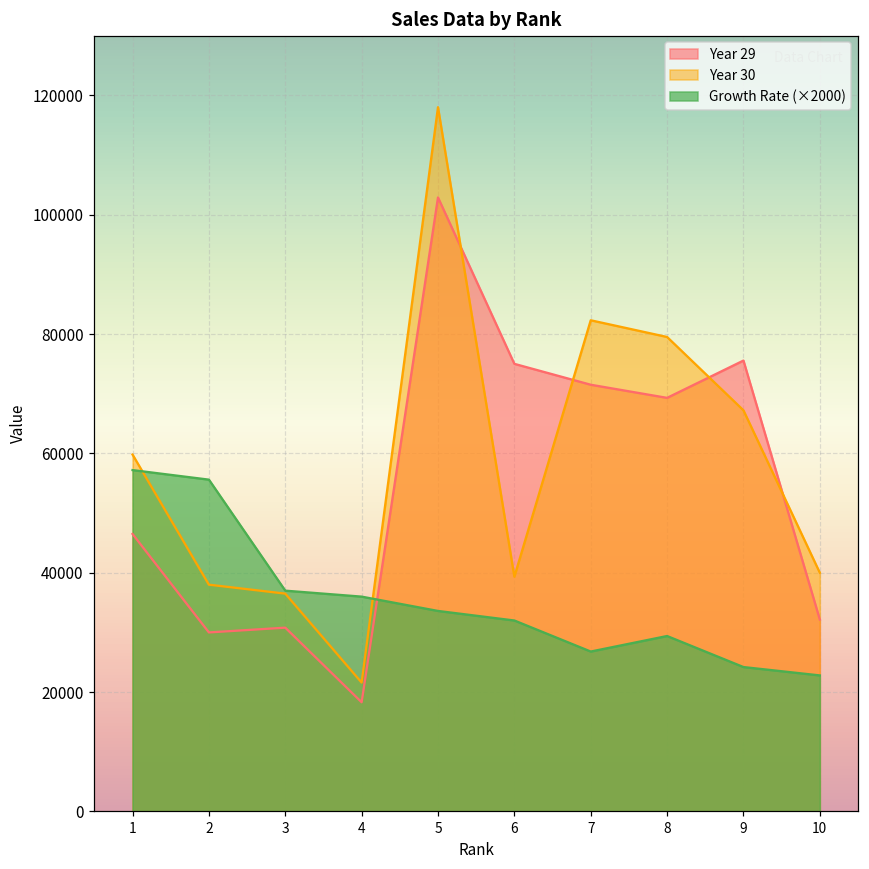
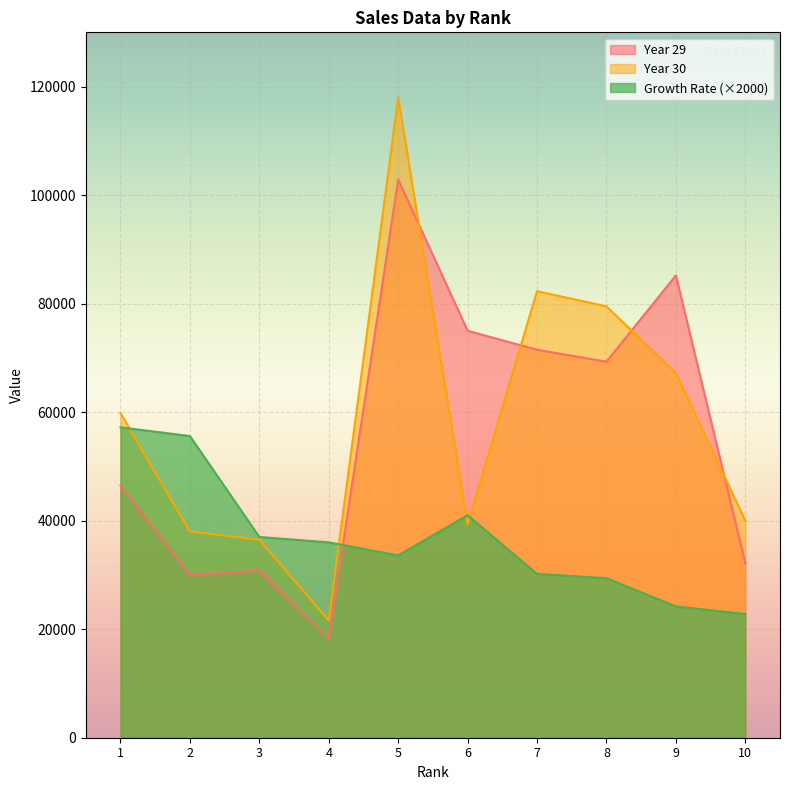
  {
    "Year 29": {
      "1": 47000,
      "2": 30000,
      "3": 31000,
      "4": 18000,
      "5": 103000,
      "6": 75000,
      "7": 72000,
      "8": 69000,
-     "9": 76000,
+     "9": 85000,
      "10": 32000
    },
    "Year 30": {
      "1": 60000,
      "2": 38000,
      "3": 37000,
      "4": 22000,
      "5": 118000,
      "6": 39000,
      "7": 82000,
      "8": 80000,
      "9": 67000,
      "10": 40000
    },
    "Growth Rate (×2000)": {
      "1": 57000,
      "2": 56000,
      "3": 37000,
      "4": 36000,
      "5": 34000,
-     "6": 32000,
-     "7": 27000,
+     "6": 41000,
+     "7": 30000,
      "8": 29000,
      "9": 24000,
      "10": 23000
    }
  }
